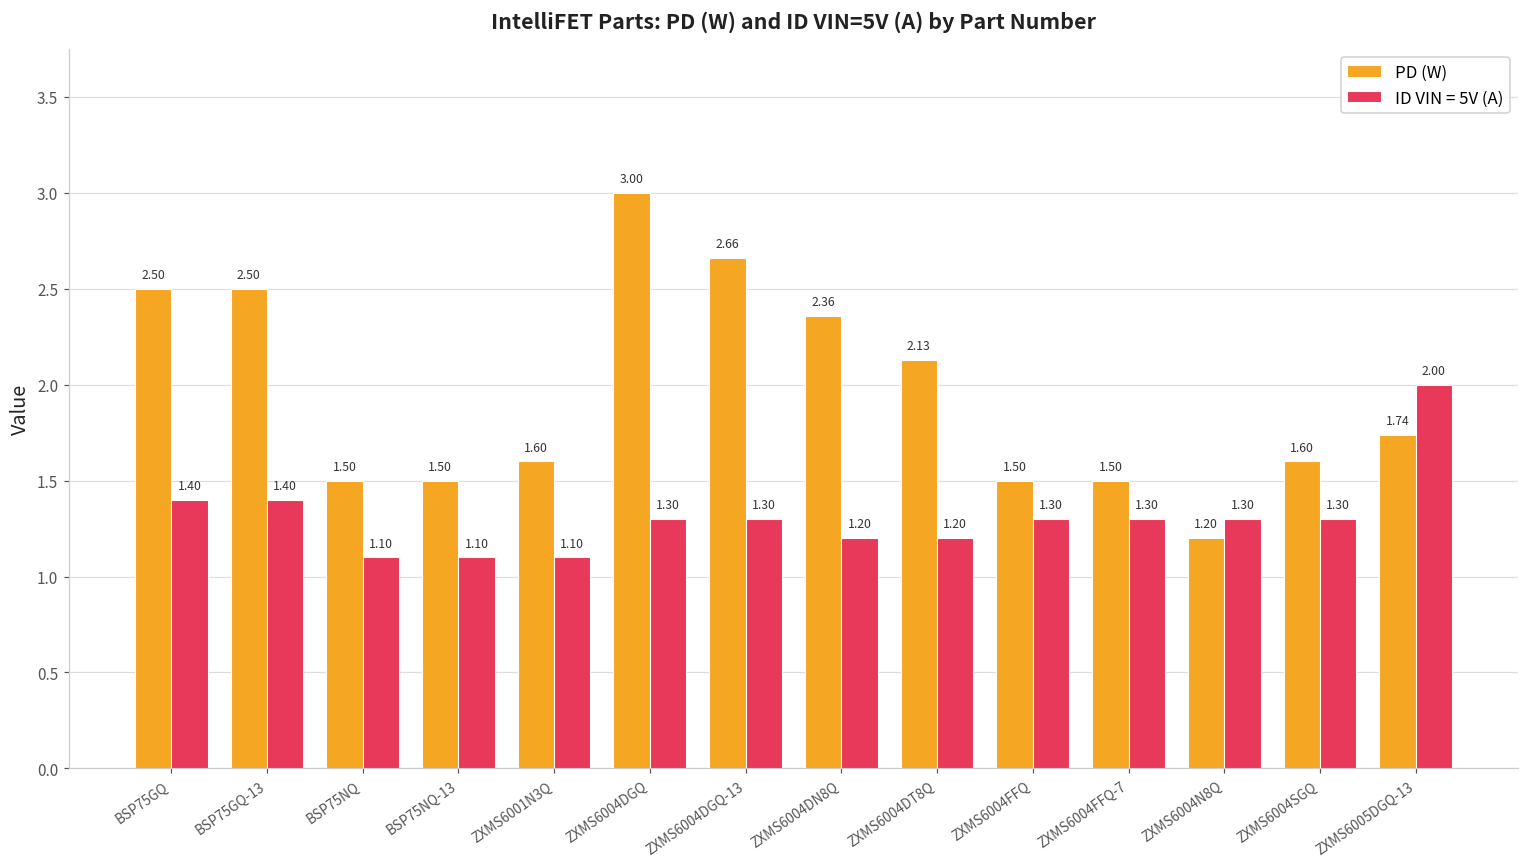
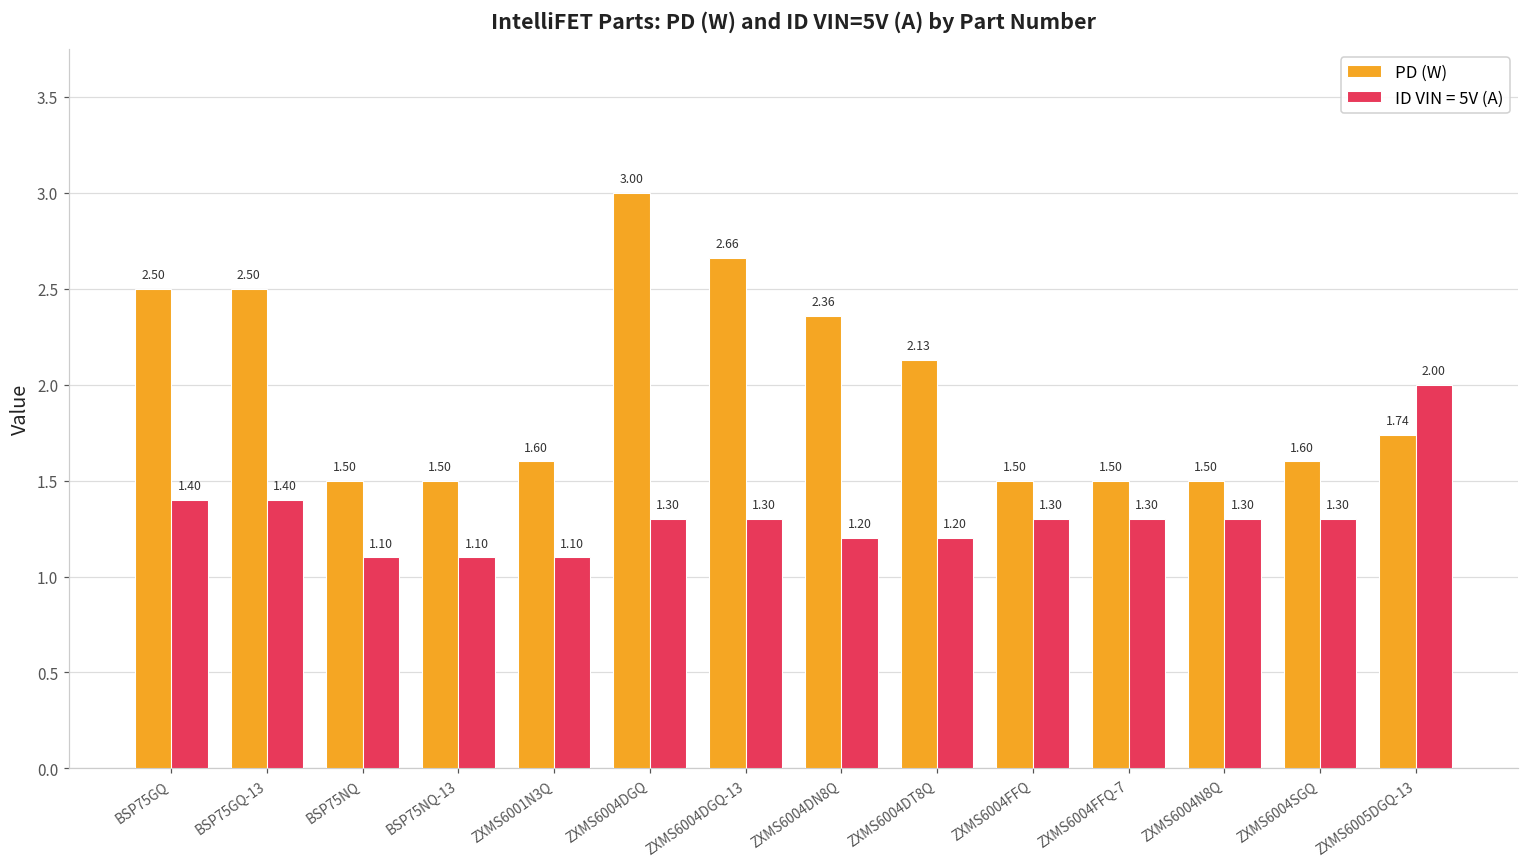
  {
    "PD (W)": {
      "BSP75GQ": 2.50,
      "BSP75GQ-13": 2.50,
      "BSP75NQ": 1.50,
      "BSP75NQ-13": 1.50,
      "ZXMS6001N3Q": 1.60,
      "ZXMS6004DGQ": 3.00,
      "ZXMS6004DGQ-13": 2.66,
      "ZXMS6004DN8Q": 2.36,
      "ZXMS6004DT8Q": 2.13,
      "ZXMS6004FFQ": 1.50,
      "ZXMS6004FFQ-7": 1.50,
-     "ZXMS6004N8Q": 1.20,
+     "ZXMS6004N8Q": 1.50,
      "ZXMS6004SGQ": 1.60,
      "ZXMS6005DGQ-13": 1.74
    },
    "ID VIN = 5V (A)": {
      "BSP75GQ": 1.40,
      "BSP75GQ-13": 1.40,
      "BSP75NQ": 1.10,
      "BSP75NQ-13": 1.10,
      "ZXMS6001N3Q": 1.10,
      "ZXMS6004DGQ": 1.30,
      "ZXMS6004DGQ-13": 1.30,
      "ZXMS6004DN8Q": 1.20,
      "ZXMS6004DT8Q": 1.20,
      "ZXMS6004FFQ": 1.30,
      "ZXMS6004FFQ-7": 1.30,
      "ZXMS6004N8Q": 1.30,
      "ZXMS6004SGQ": 1.30,
      "ZXMS6005DGQ-13": 2.00
    }
  }
